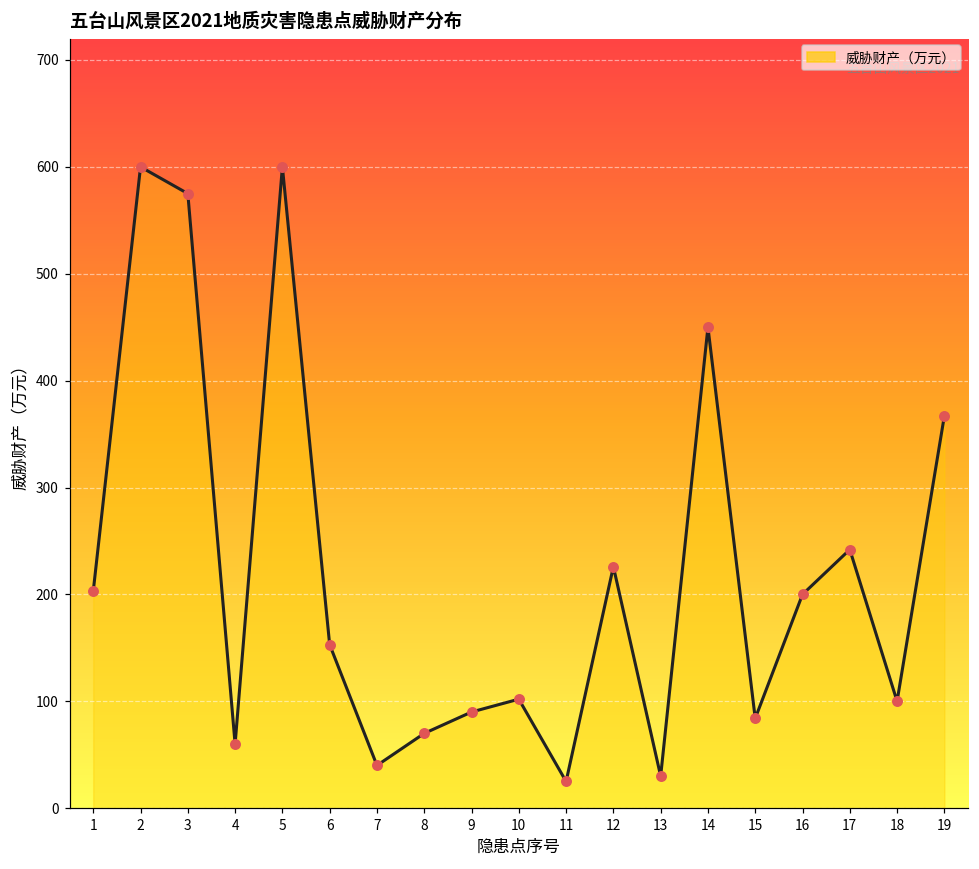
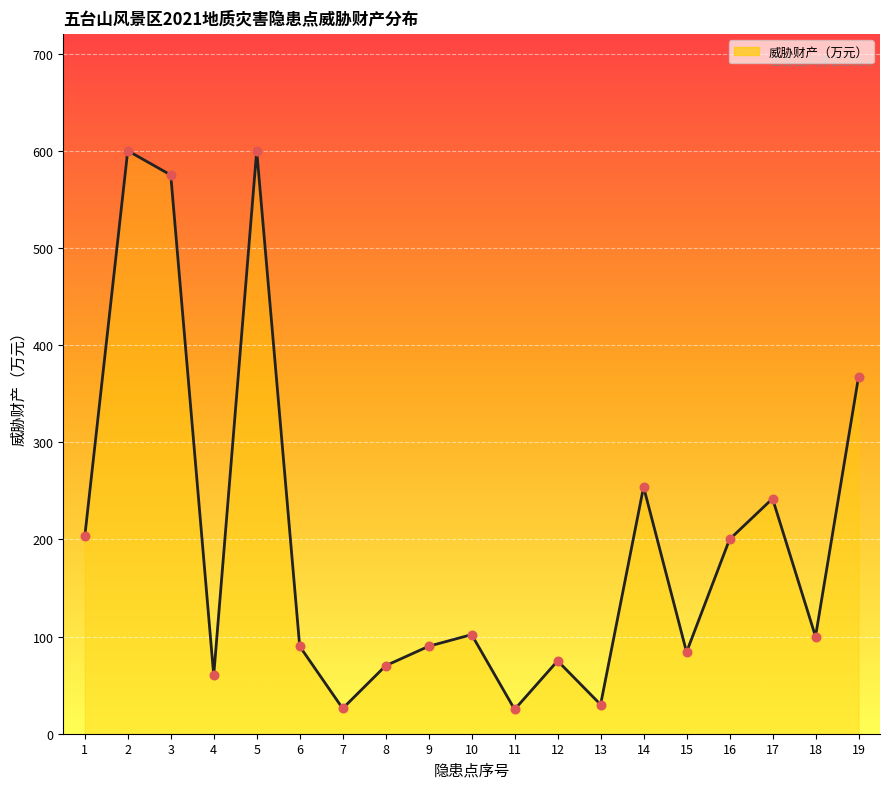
  {
    "1": 200,
    "2": 600,
    "3": 580,
    "4": 60,
    "5": 600,
-   "6": 150,
-   "7": 40,
+   "6": 90,
+   "7": 30,
    "8": 70,
    "9": 90,
    "10": 100,
    "11": 30,
-   "12": 230,
+   "12": 80,
    "13": 30,
-   "14": 450,
+   "14": 250,
    "15": 80,
    "16": 200,
    "17": 240,
    "18": 100,
    "19": 370
  }
